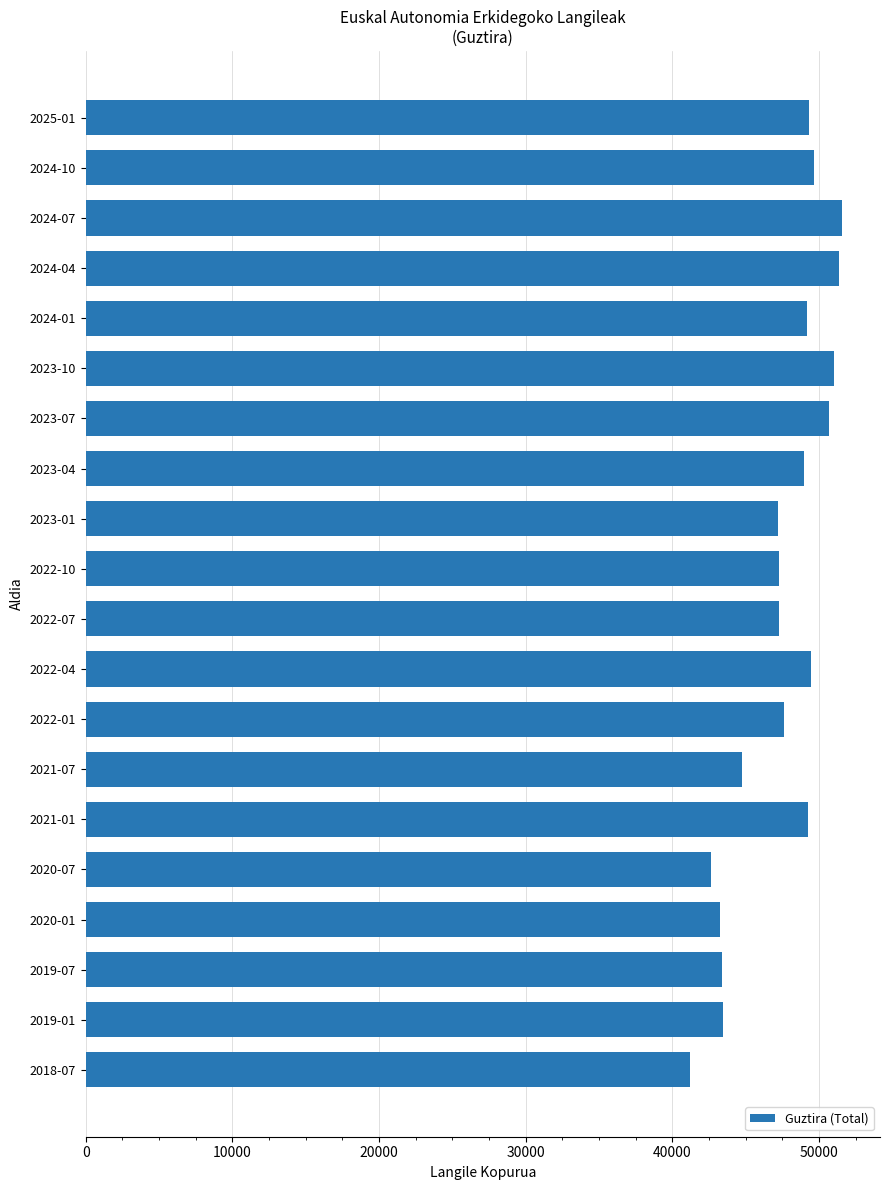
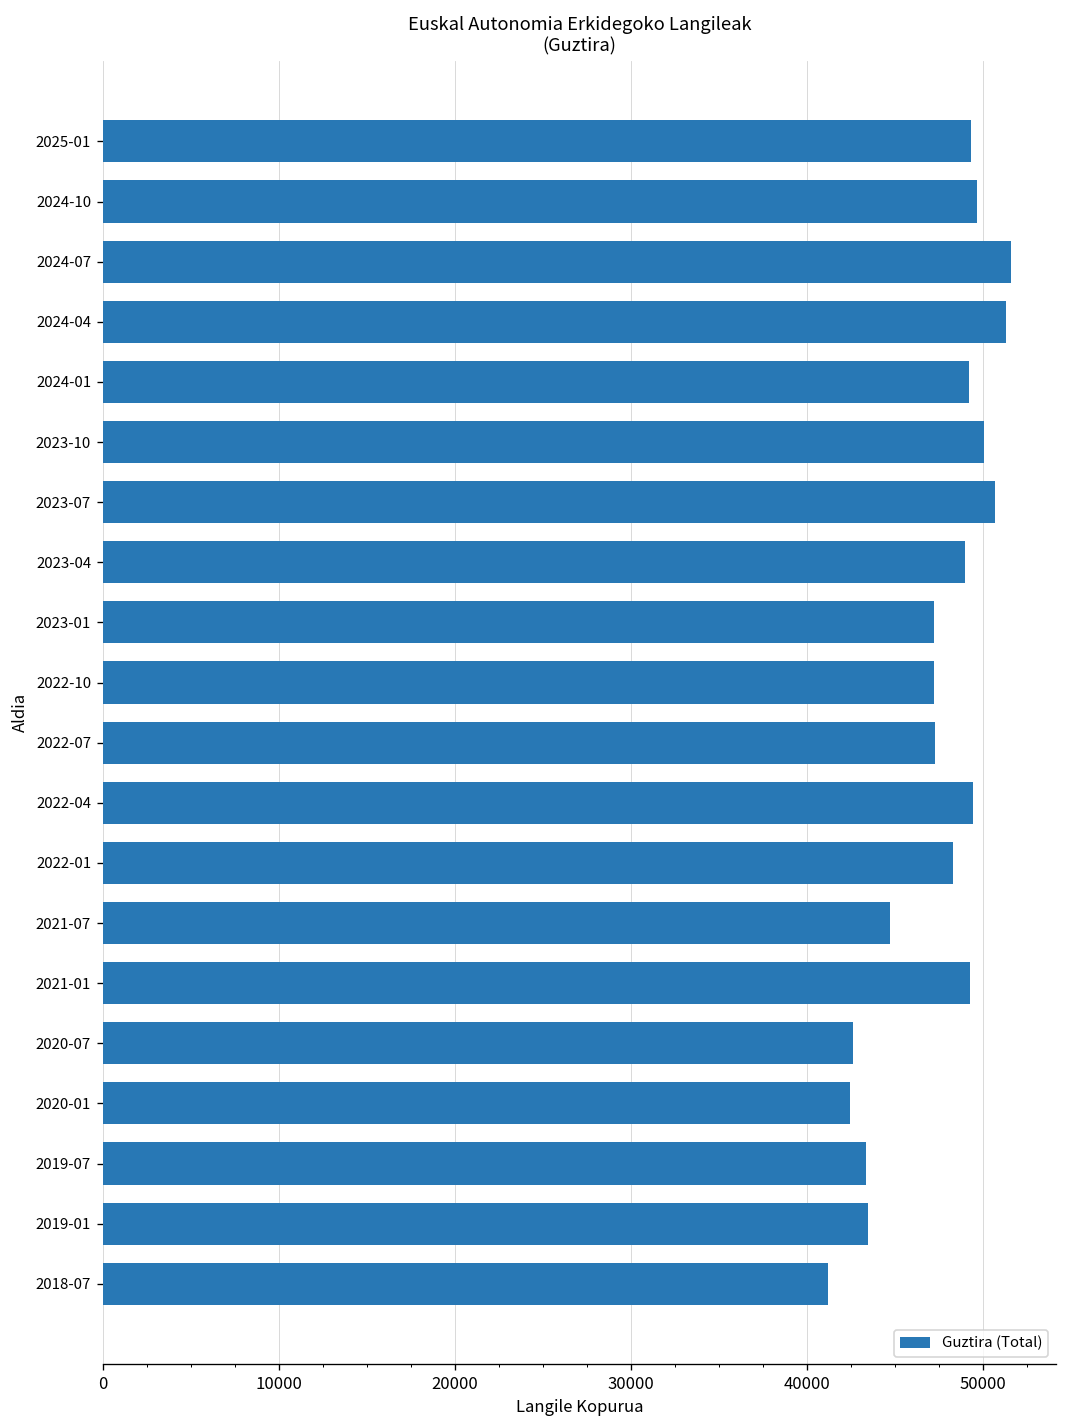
  {
    "2025-01": 49300,
    "2024-10": 49700,
    "2024-07": 51600,
    "2024-04": 51300,
    "2024-01": 49200,
-   "2023-10": 51000,
+   "2023-10": 50100,
    "2023-07": 50700,
    "2023-04": 49000,
    "2023-01": 47200,
    "2022-10": 47200,
    "2022-07": 47300,
    "2022-04": 49500,
-   "2022-01": 47600,
+   "2022-01": 48300,
    "2021-07": 44700,
    "2021-01": 49300,
    "2020-07": 42600,
-   "2020-01": 43200,
+   "2020-01": 42500,
    "2019-07": 43400,
    "2019-01": 43500,
    "2018-07": 41200
  }
